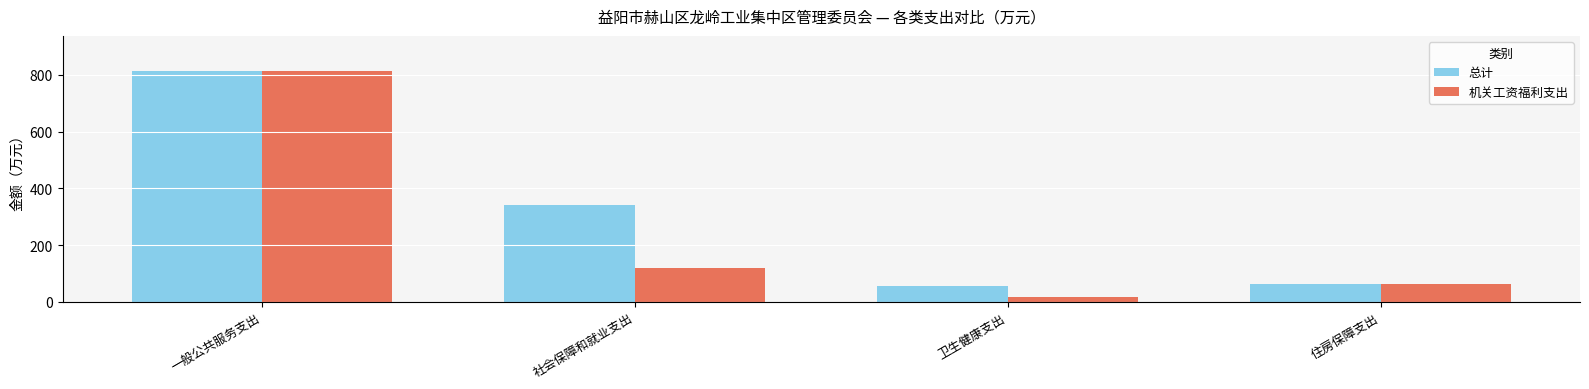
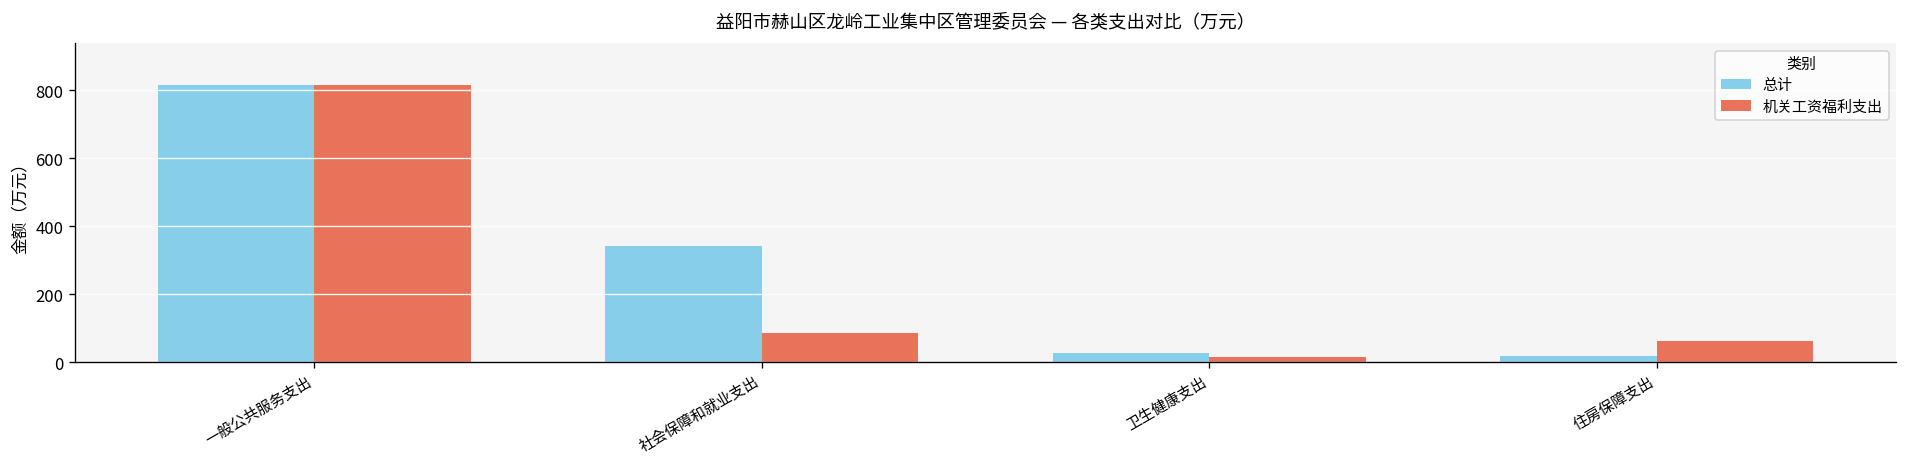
  {
    "总计": {
      "一般公共服务支出": 820,
      "社会保障和就业支出": 340,
-     "卫生健康支出": 50,
-     "住房保障支出": 60
+     "卫生健康支出": 30,
+     "住房保障支出": 20
    },
    "机关工资福利支出": {
      "一般公共服务支出": 820,
-     "社会保障和就业支出": 120,
+     "社会保障和就业支出": 90,
      "卫生健康支出": 20,
      "住房保障支出": 60
    }
  }
